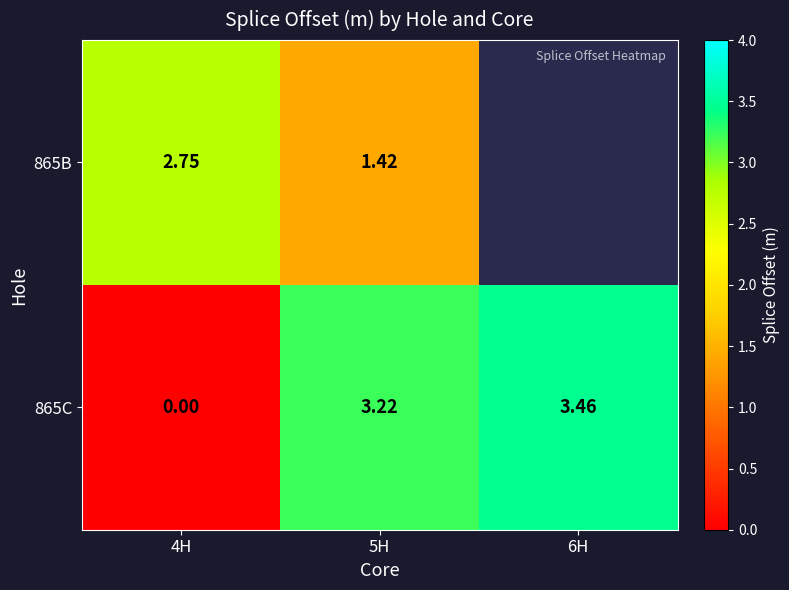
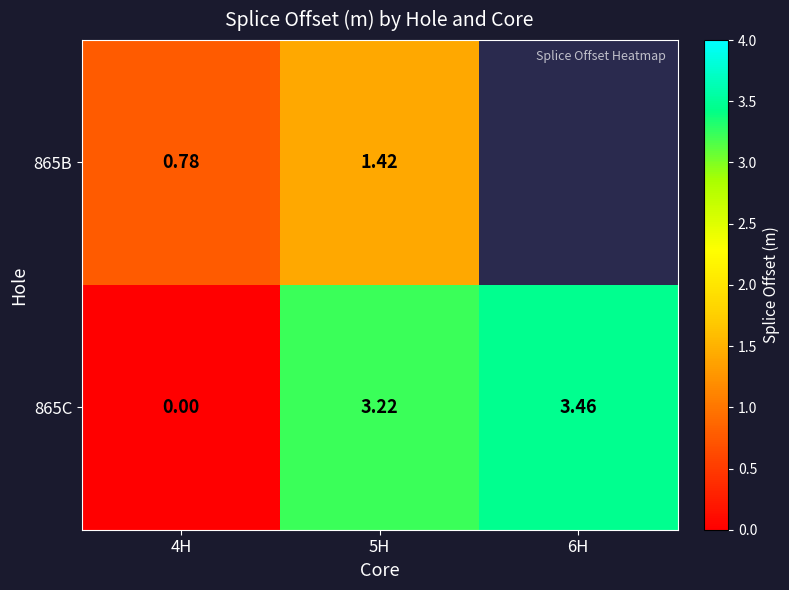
  {
    "865B": {
-     "4H": 2.75,
+     "4H": 0.78,
      "5H": 1.42
    },
    "865C": {
      "4H": 0.00,
      "5H": 3.22,
      "6H": 3.46
    }
  }
